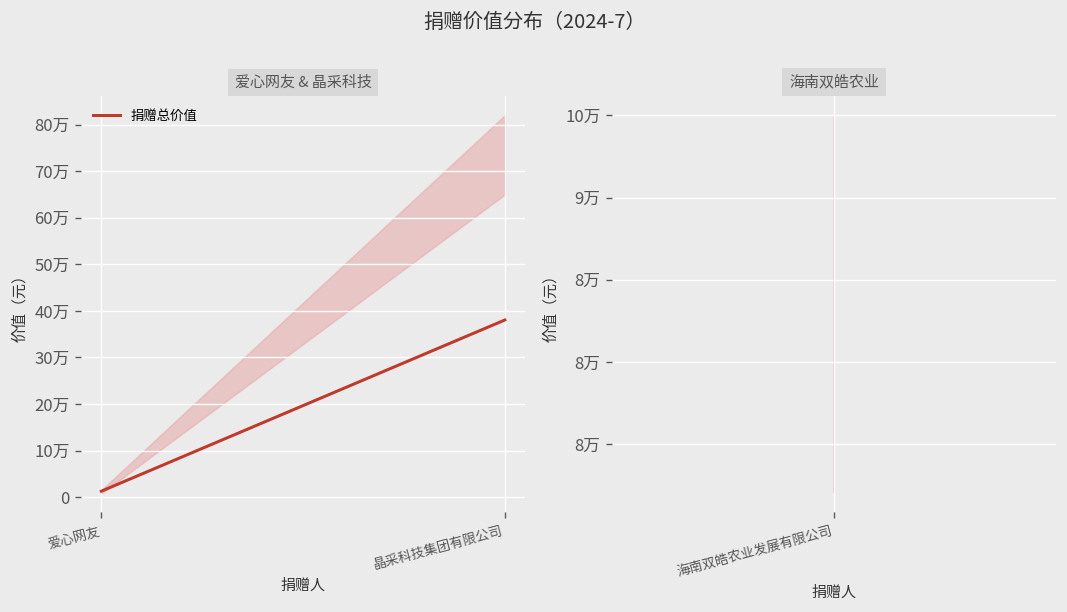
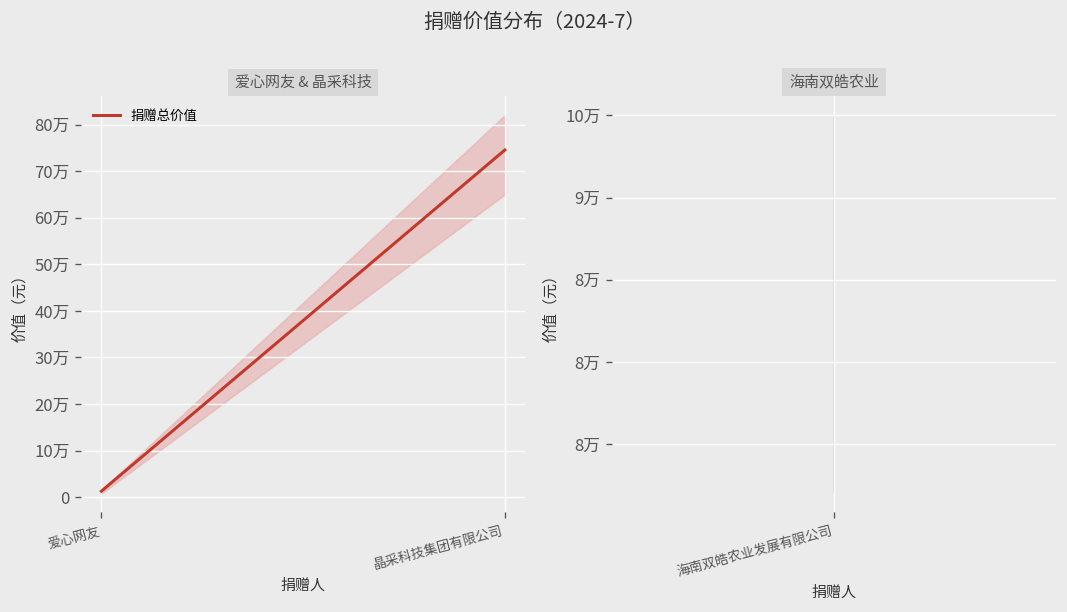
  {
    "爱心网友 & 晶采科技": {
      "捐赠总价值": {
-       "晶采科技集团有限公司": "38万"
+       "晶采科技集团有限公司": "75万"
      }
    }
  }
